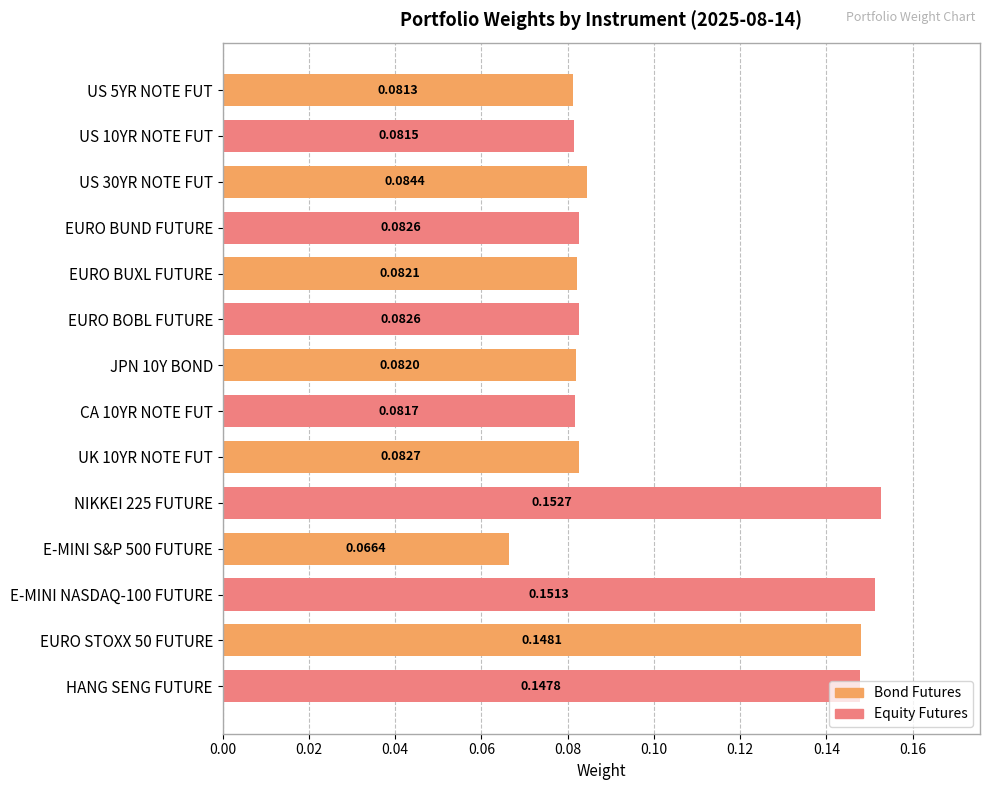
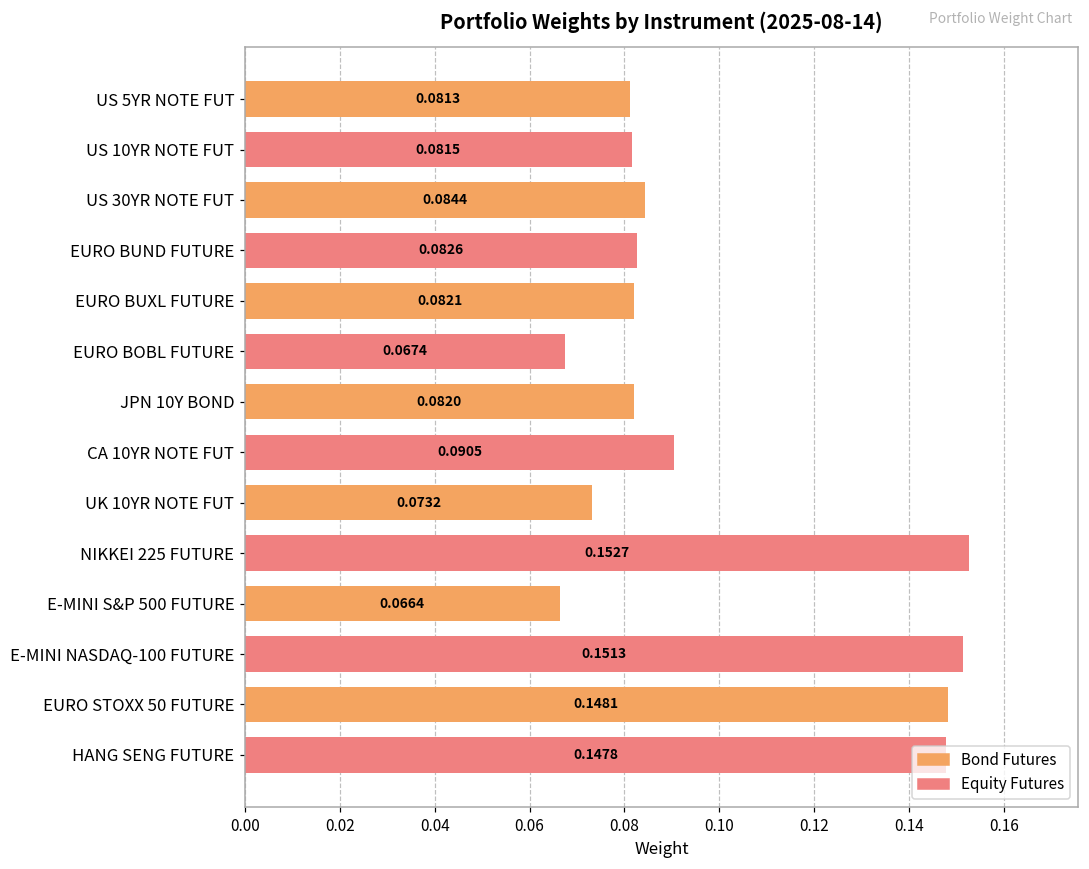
  {
    "US 5YR NOTE FUT": 0.0813,
    "US 10YR NOTE FUT": 0.0815,
    "US 30YR NOTE FUT": 0.0844,
    "EURO BUND FUTURE": 0.0826,
    "EURO BUXL FUTURE": 0.0821,
-   "EURO BOBL FUTURE": 0.0826,
+   "EURO BOBL FUTURE": 0.0674,
    "JPN 10Y BOND": 0.0820,
-   "CA 10YR NOTE FUT": 0.0817,
-   "UK 10YR NOTE FUT": 0.0827,
+   "CA 10YR NOTE FUT": 0.0905,
+   "UK 10YR NOTE FUT": 0.0732,
    "NIKKEI 225 FUTURE": 0.1527,
    "E-MINI S&P 500 FUTURE": 0.0664,
    "E-MINI NASDAQ-100 FUTURE": 0.1513,
    "EURO STOXX 50 FUTURE": 0.1481
  }
